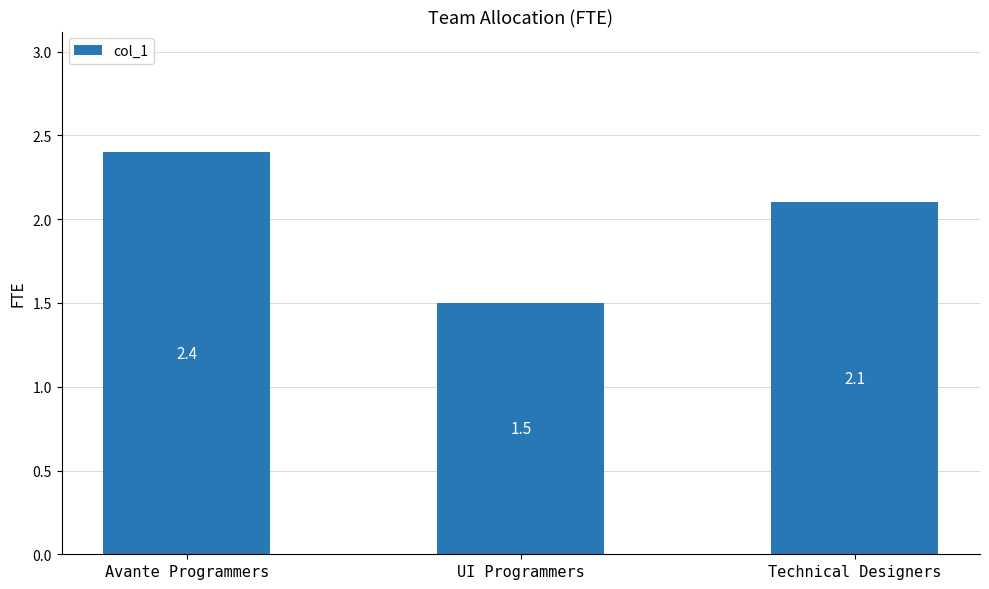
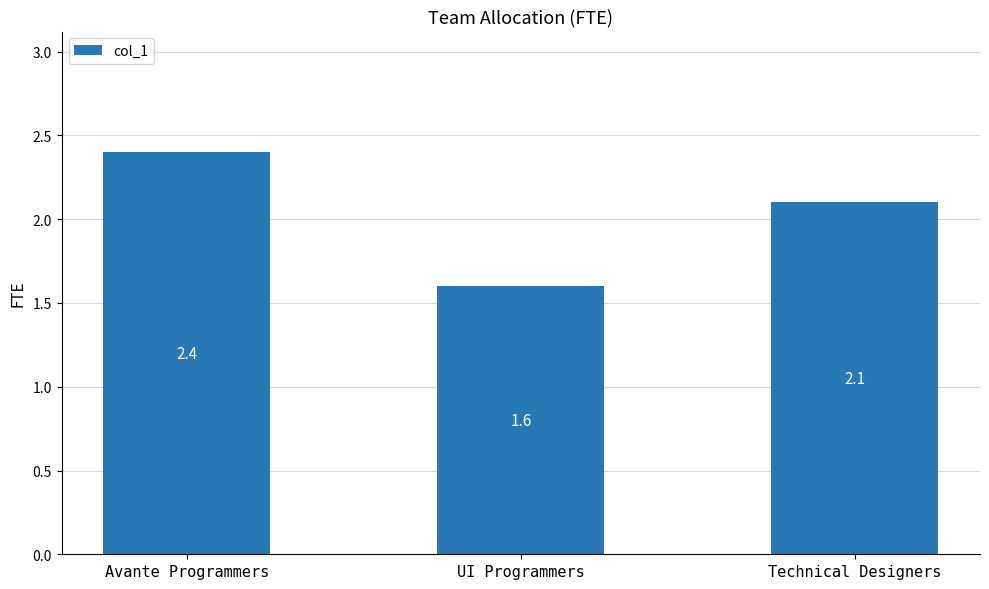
  {
    "Avante Programmers": 2.4,
-   "UI Programmers": 1.5,
+   "UI Programmers": 1.6,
    "Technical Designers": 2.1
  }
